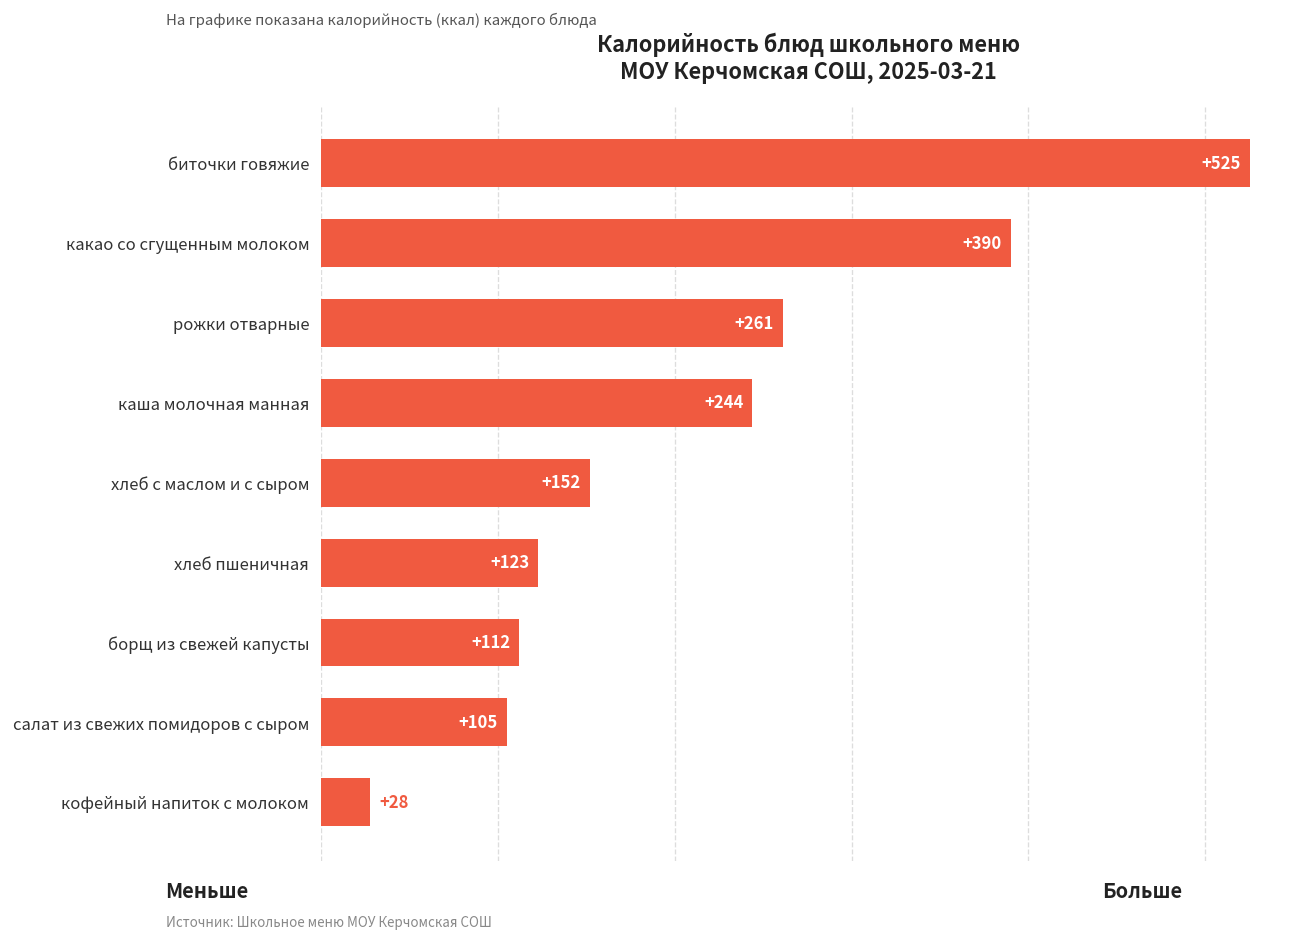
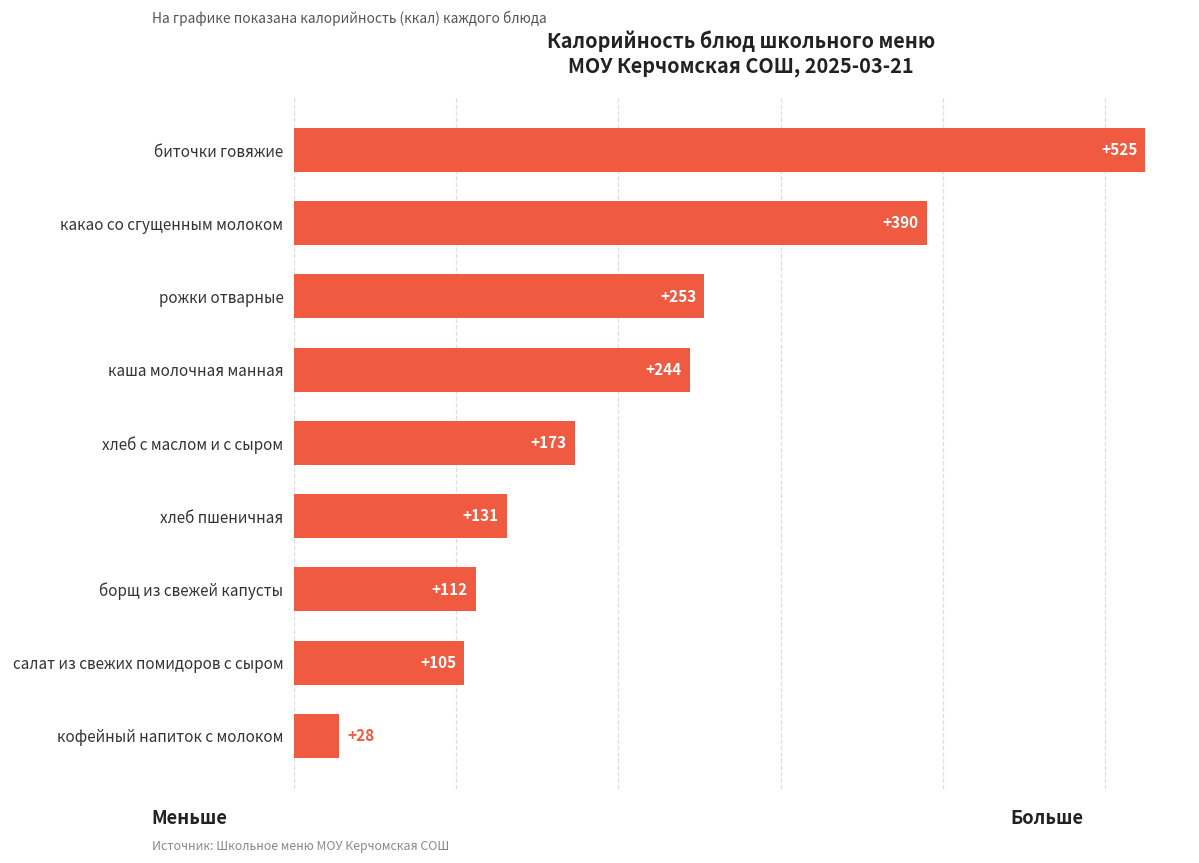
  {
    "биточки говяжие": "+525",
    "какао со сгущенным молоком": "+390",
-   "рожки отварные": "+261",
+   "рожки отварные": "+253",
    "каша молочная манная": "+244",
-   "хлеб с маслом и с сыром": "+152",
-   "хлеб пшеничная": "+123",
+   "хлеб с маслом и с сыром": "+173",
+   "хлеб пшеничная": "+131",
    "борщ из свежей капусты": "+112",
    "салат из свежих помидоров с сыром": "+105",
    "кофейный напиток с молоком": "+28"
  }
